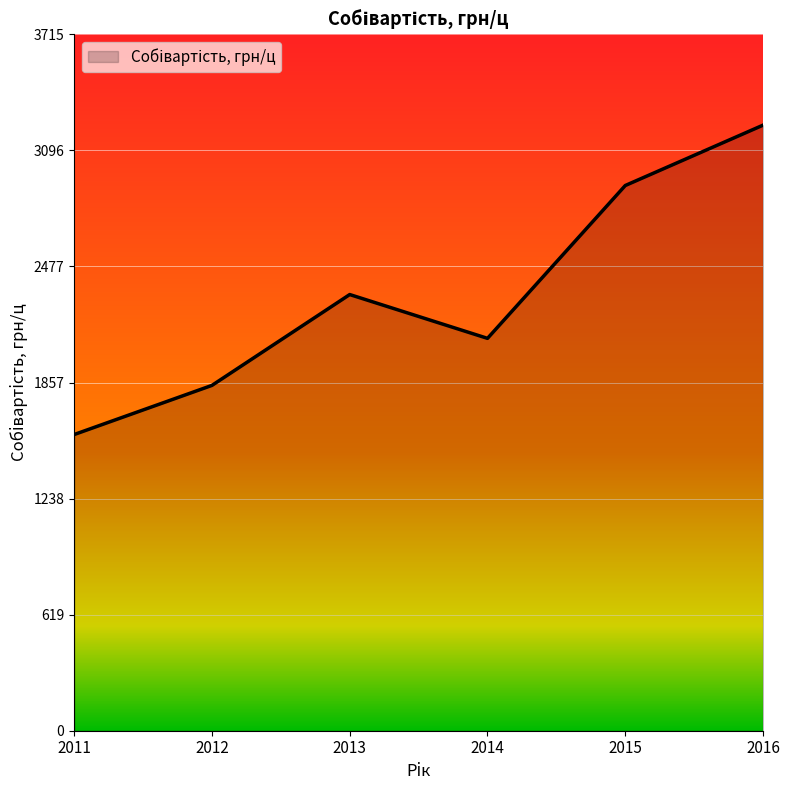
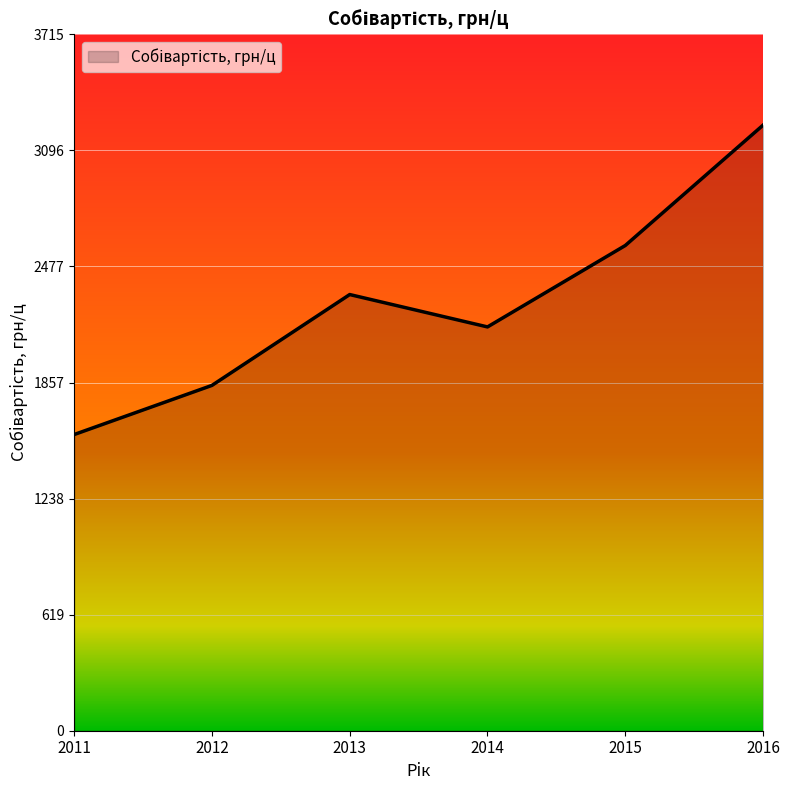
  {
    "2011": 1580,
    "2012": 1840,
    "2013": 2330,
-   "2014": 2090,
-   "2015": 2910,
+   "2014": 2150,
+   "2015": 2590,
    "2016": 3230
  }
